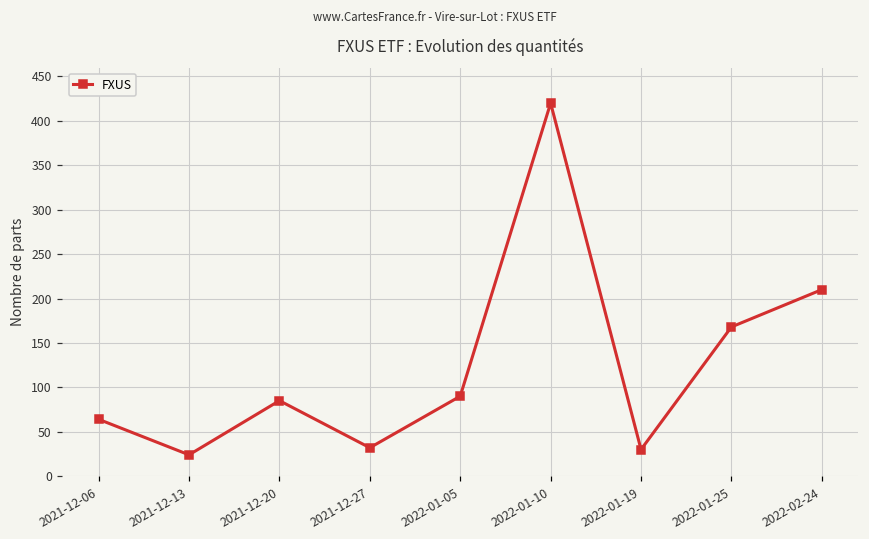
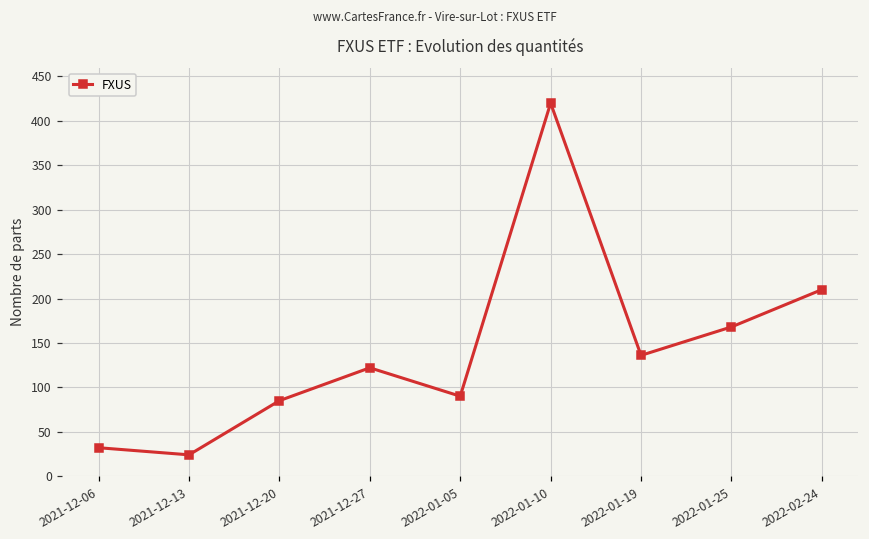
  {
-   "2021-12-06": 60,
+   "2021-12-06": 30,
    "2021-12-13": 20,
    "2021-12-20": 90,
-   "2021-12-27": 30,
+   "2021-12-27": 120,
    "2022-01-05": 90,
    "2022-01-10": 420,
-   "2022-01-19": 30,
+   "2022-01-19": 140,
    "2022-01-25": 170,
    "2022-02-24": 210
  }
